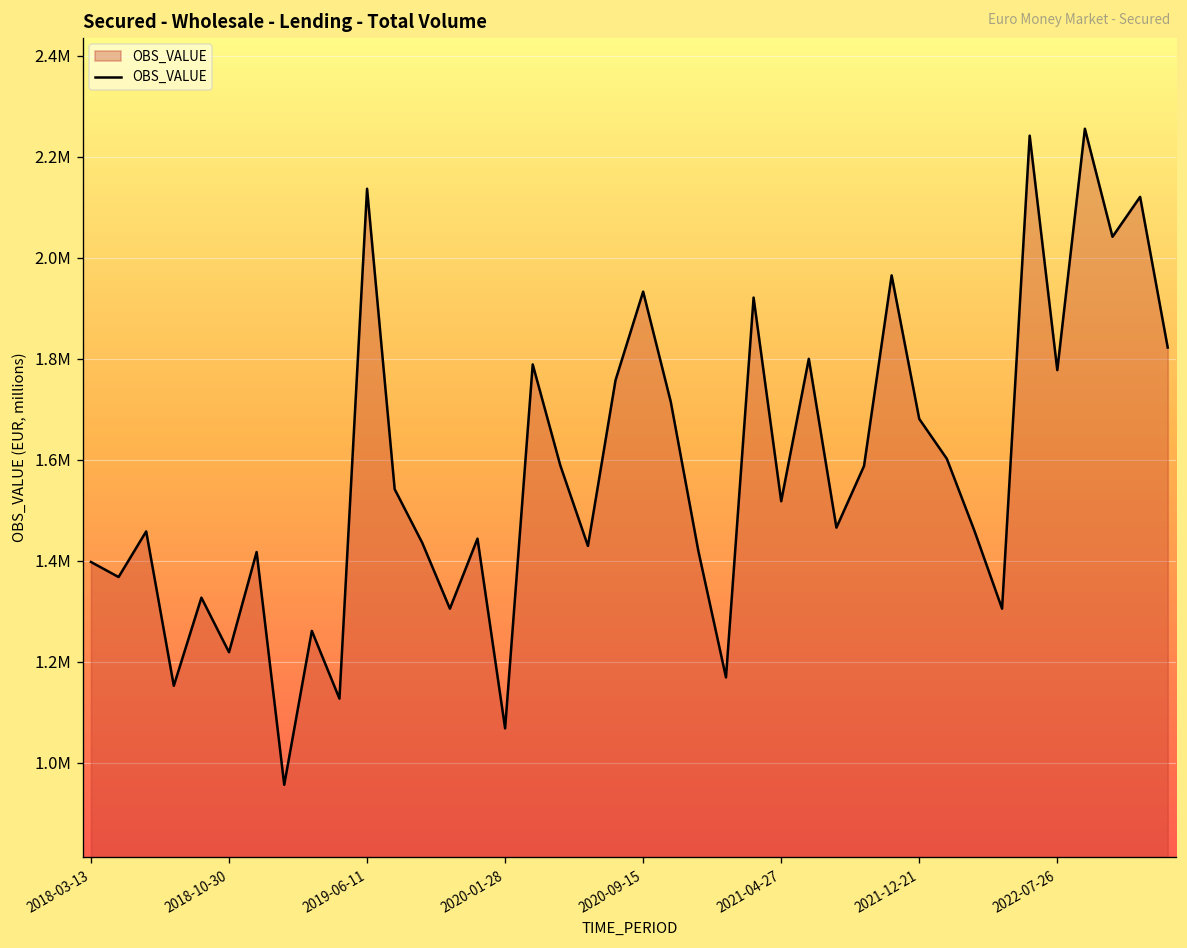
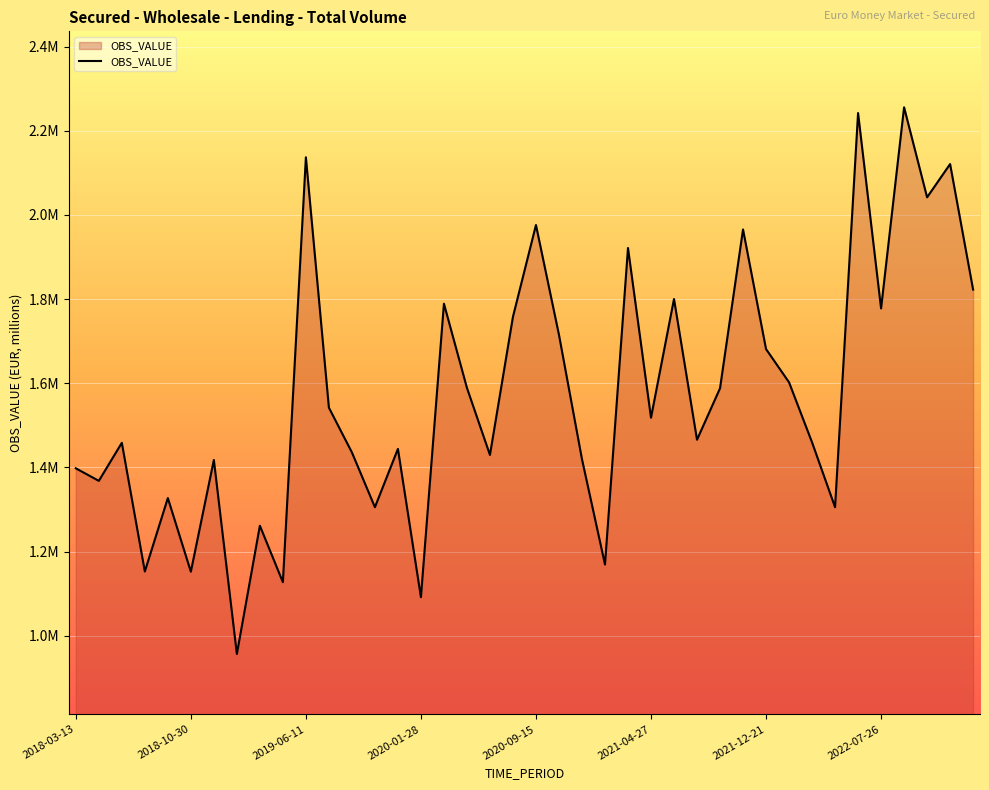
  {
    "2018-03-13": 1400000,
-   "2018-10-30": 1220000,
+   "2018-10-30": 1150000,
    "2019-06-11": 2140000,
-   "2020-01-28": 1070000,
-   "2020-09-15": 1930000,
+   "2020-01-28": 1090000,
+   "2020-09-15": 1980000,
    "2021-04-27": 1520000,
    "2021-12-21": 1680000,
    "2022-07-26": 1780000
  }
